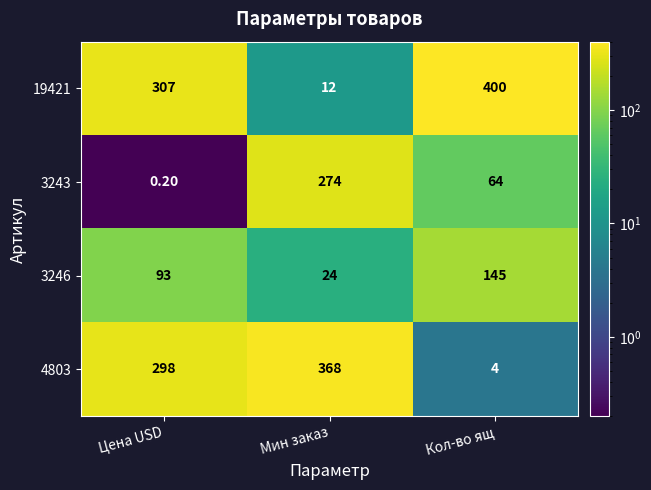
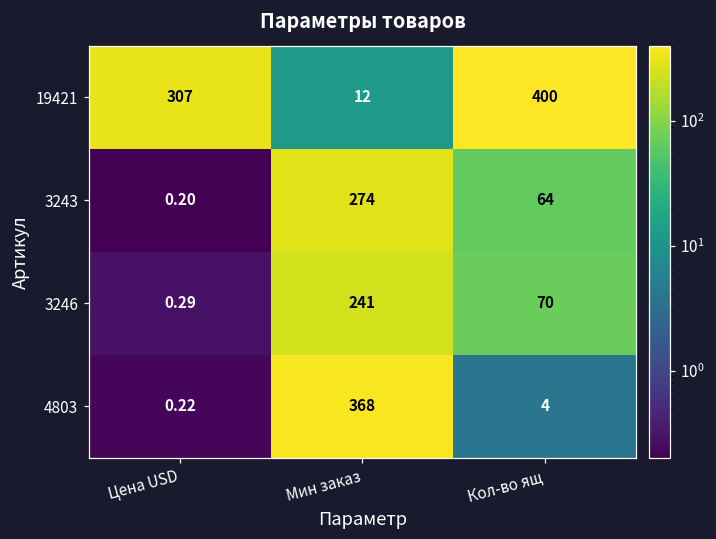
  {
    "19421": {
      "Цена USD": 307,
      "Мин заказ": 12,
      "Кол-во ящ": 400
    },
    "3243": {
      "Цена USD": 0.20,
      "Мин заказ": 274,
      "Кол-во ящ": 64
    },
    "3246": {
-     "Цена USD": 93,
-     "Мин заказ": 24,
-     "Кол-во ящ": 145
+     "Цена USD": 0.29,
+     "Мин заказ": 241,
+     "Кол-во ящ": 70
    },
    "4803": {
-     "Цена USD": 298,
+     "Цена USD": 0.22,
      "Мин заказ": 368,
      "Кол-во ящ": 4
    }
  }
